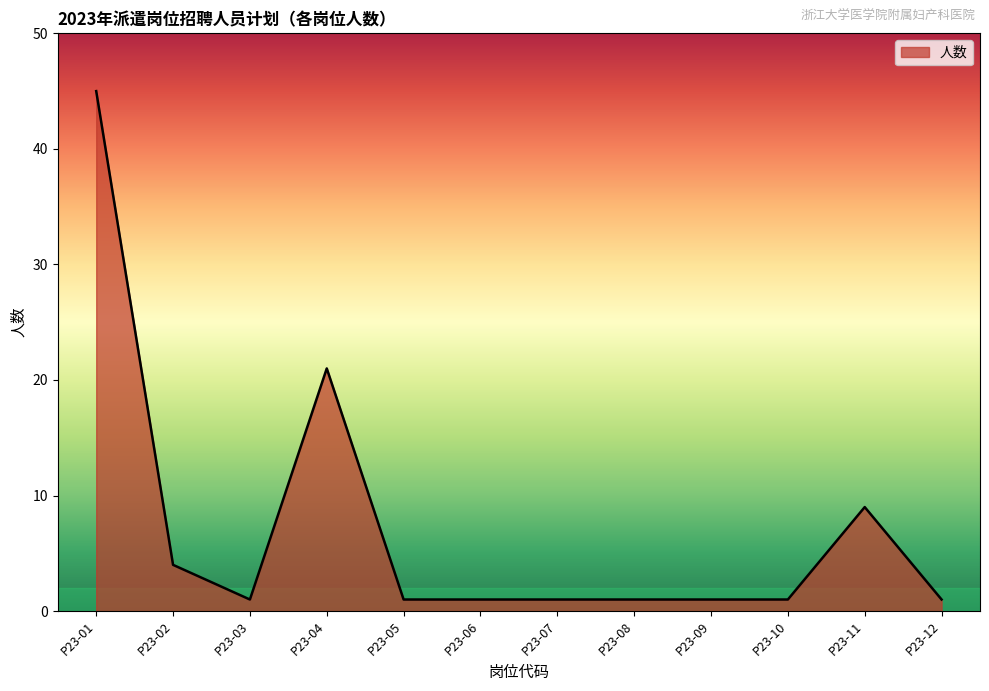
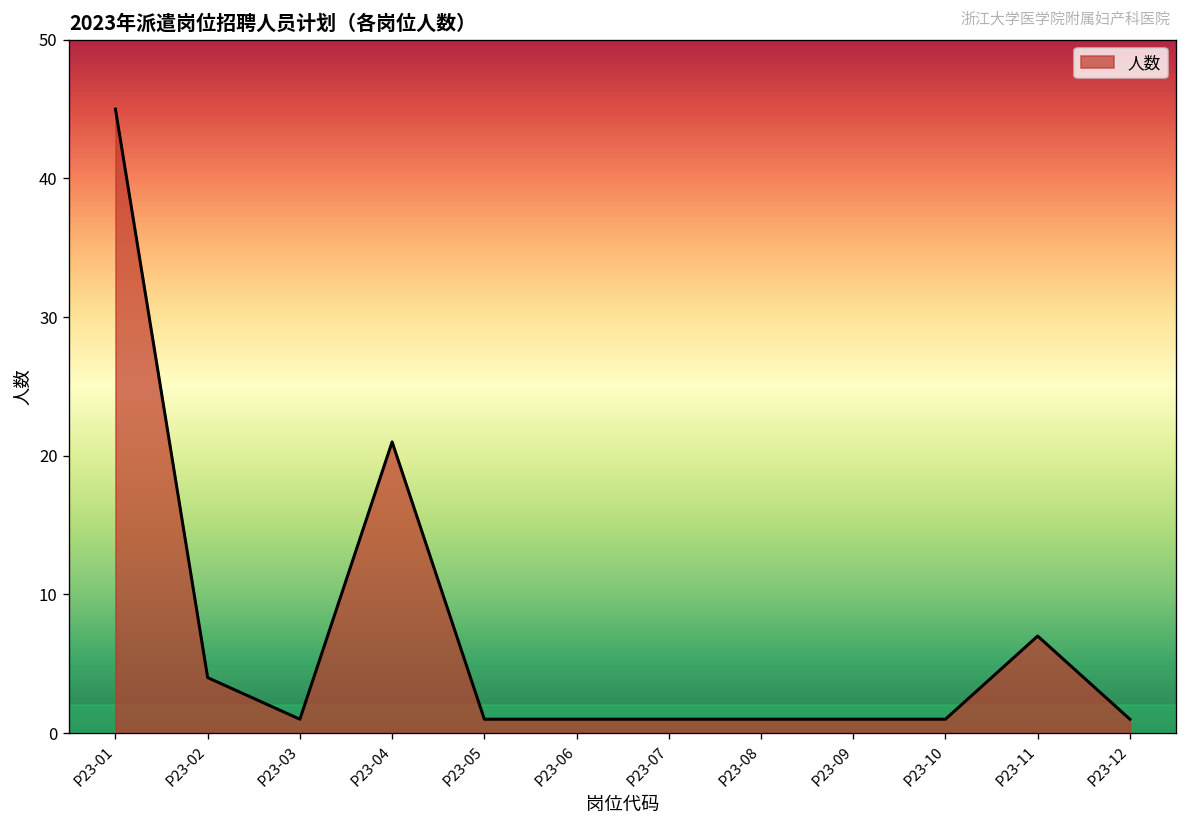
  {
    "P23-01": 45,
    "P23-02": 4,
    "P23-03": 1,
    "P23-04": 21,
    "P23-05": 1,
    "P23-06": 1,
    "P23-07": 1,
    "P23-08": 1,
    "P23-09": 1,
    "P23-10": 1,
-   "P23-11": 9,
+   "P23-11": 7,
    "P23-12": 1
  }
